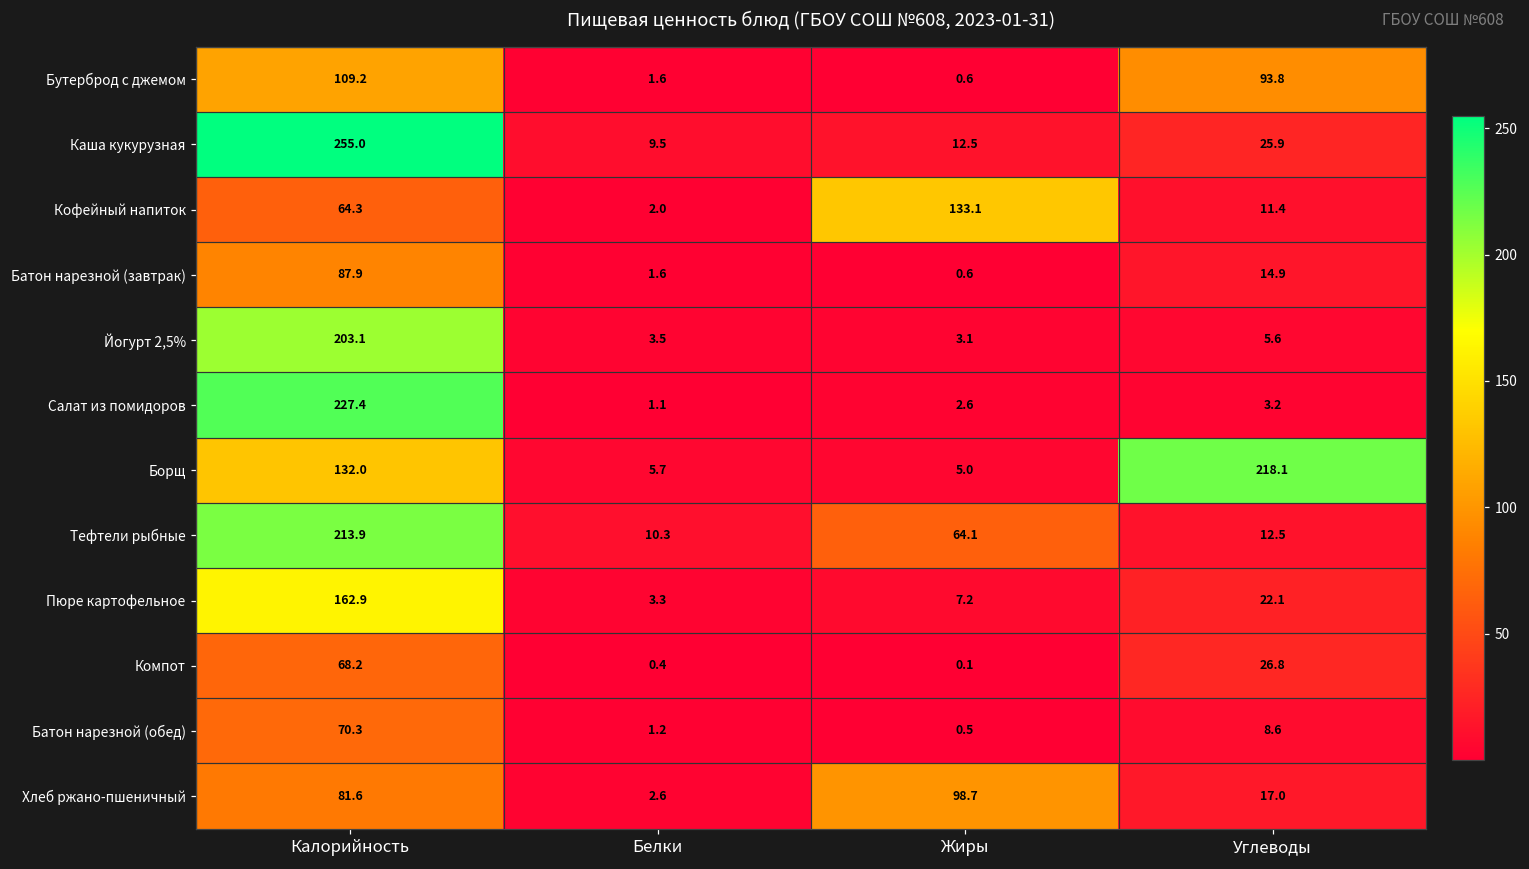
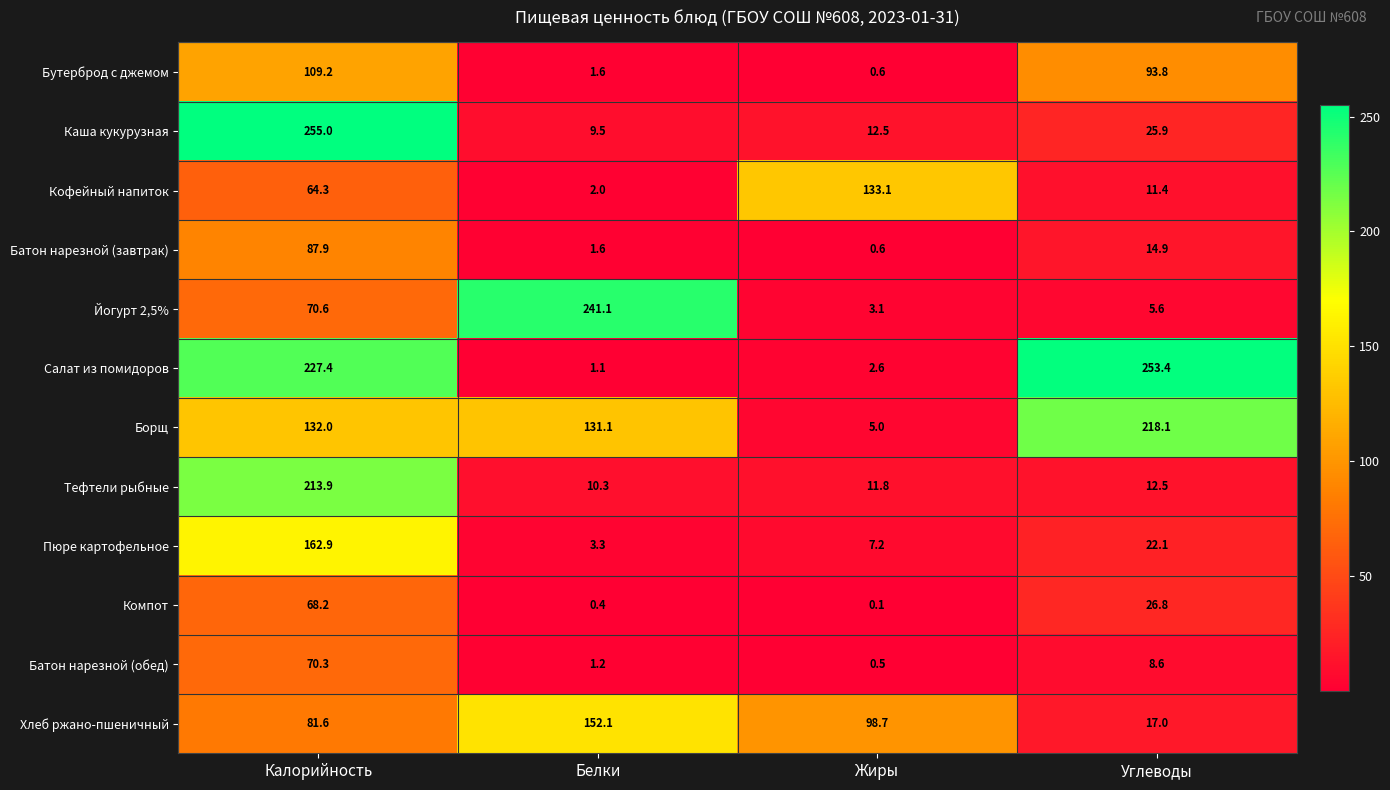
  {
    "Бутерброд с джемом": {
      "Калорийность": 109.2,
      "Белки": 1.6,
      "Жиры": 0.6,
      "Углеводы": 93.8
    },
    "Каша кукурузная": {
      "Калорийность": 255.0,
      "Белки": 9.5,
      "Жиры": 12.5,
      "Углеводы": 25.9
    },
    "Кофейный напиток": {
      "Калорийность": 64.3,
      "Белки": 2.0,
      "Жиры": 133.1,
      "Углеводы": 11.4
    },
    "Батон нарезной (завтрак)": {
      "Калорийность": 87.9,
      "Белки": 1.6,
      "Жиры": 0.6,
      "Углеводы": 14.9
    },
    "Йогурт 2,5%": {
-     "Калорийность": 203.1,
-     "Белки": 3.5,
+     "Калорийность": 70.6,
+     "Белки": 241.1,
      "Жиры": 3.1,
      "Углеводы": 5.6
    },
    "Салат из помидоров": {
      "Калорийность": 227.4,
      "Белки": 1.1,
      "Жиры": 2.6,
-     "Углеводы": 3.2
+     "Углеводы": 253.4
    },
    "Борщ": {
      "Калорийность": 132.0,
-     "Белки": 5.7,
+     "Белки": 131.1,
      "Жиры": 5.0,
      "Углеводы": 218.1
    },
    "Тефтели рыбные": {
      "Калорийность": 213.9,
      "Белки": 10.3,
-     "Жиры": 64.1,
+     "Жиры": 11.8,
      "Углеводы": 12.5
    },
    "Пюре картофельное": {
      "Калорийность": 162.9,
      "Белки": 3.3,
      "Жиры": 7.2,
      "Углеводы": 22.1
    },
    "Компот": {
      "Калорийность": 68.2,
      "Белки": 0.4,
      "Жиры": 0.1,
      "Углеводы": 26.8
    },
    "Батон нарезной (обед)": {
      "Калорийность": 70.3,
      "Белки": 1.2,
      "Жиры": 0.5,
      "Углеводы": 8.6
    },
    "Хлеб ржано-пшеничный": {
      "Калорийность": 81.6,
-     "Белки": 2.6,
+     "Белки": 152.1,
      "Жиры": 98.7,
      "Углеводы": 17.0
    }
  }
